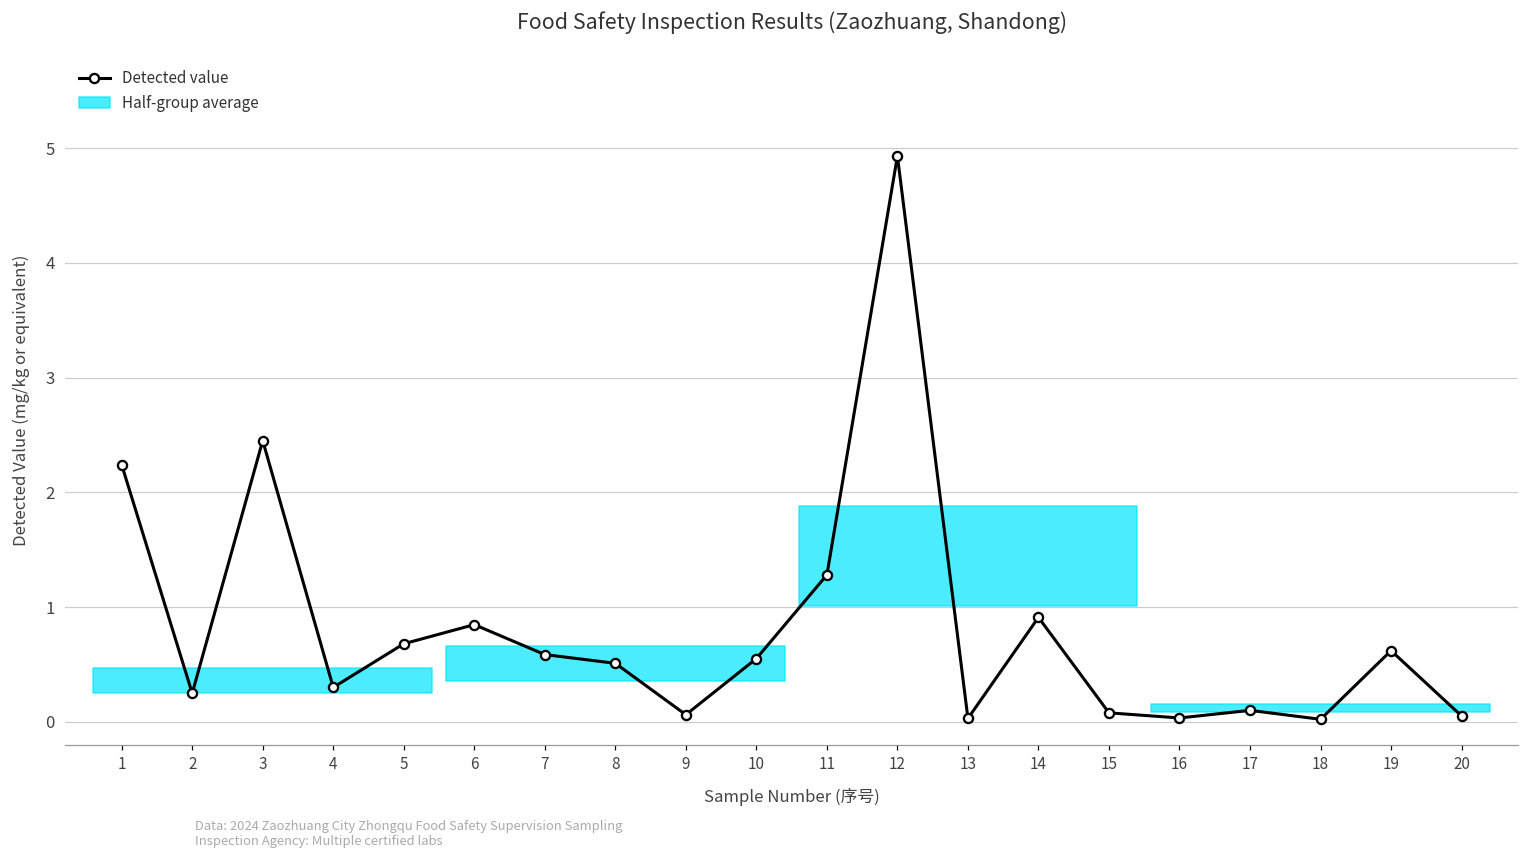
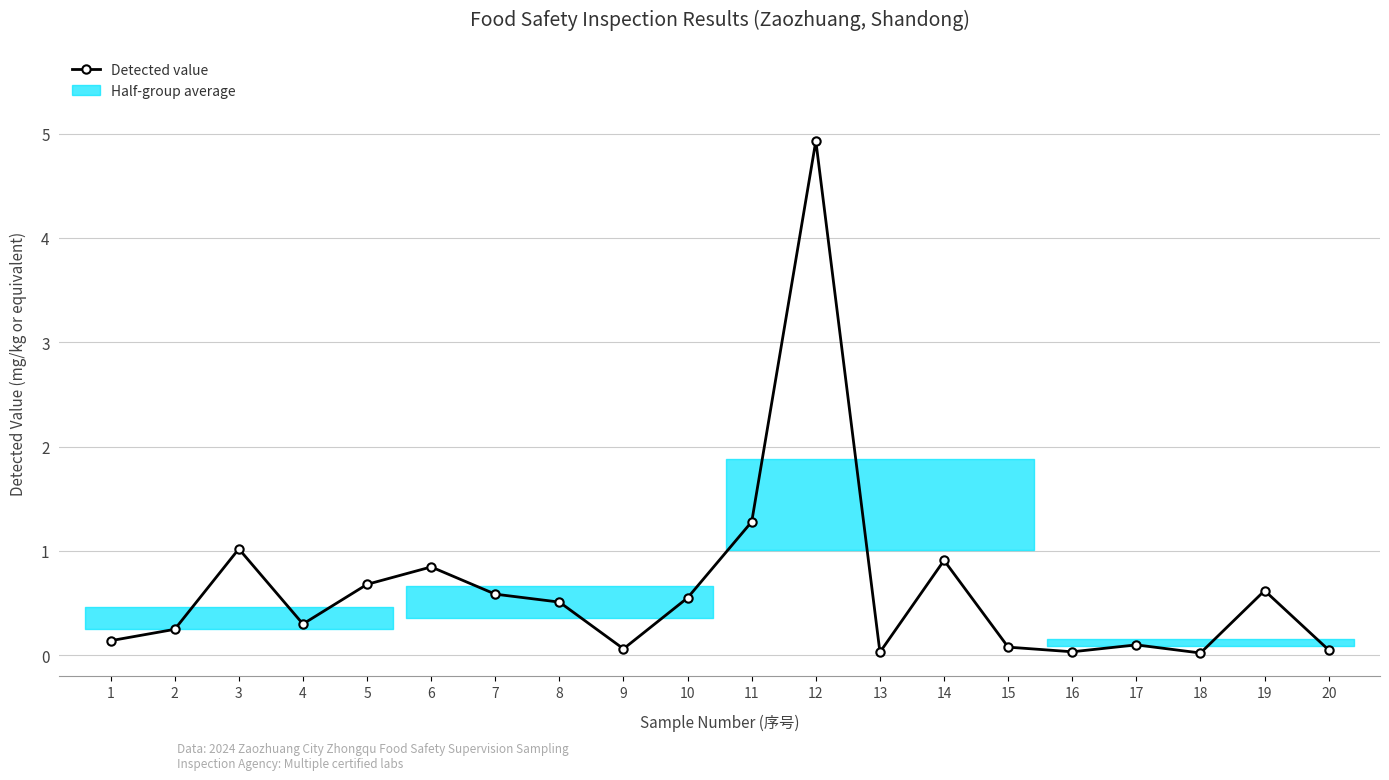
  {
-   "1": 2.24,
+   "1": 0.14,
    "2": 0.25,
-   "3": 2.45,
+   "3": 1.02,
    "4": 0.30,
    "5": 0.68,
    "6": 0.85,
    "7": 0.59,
    "8": 0.51,
    "9": 0.06,
    "10": 0.55,
    "11": 1.28,
    "12": 4.93,
    "13": 0.03,
    "14": 0.91,
    "15": 0.08,
    "16": 0.03,
    "17": 0.10,
    "18": 0.02,
    "19": 0.62,
    "20": 0.05
  }
